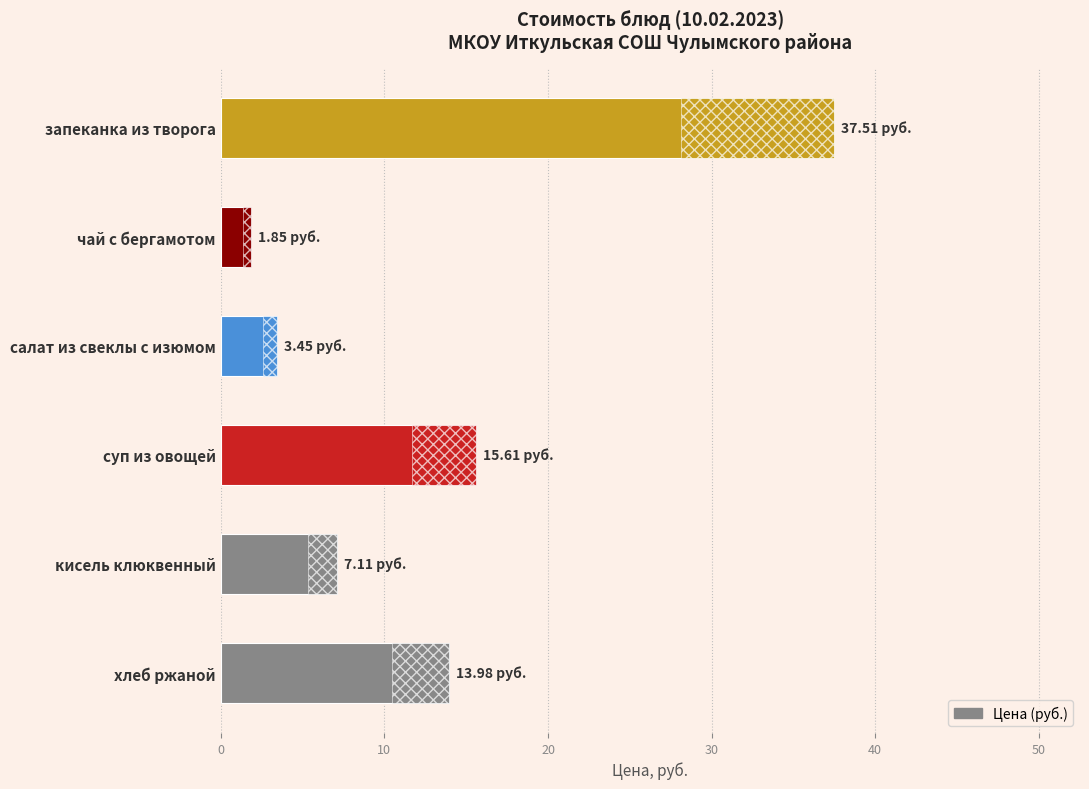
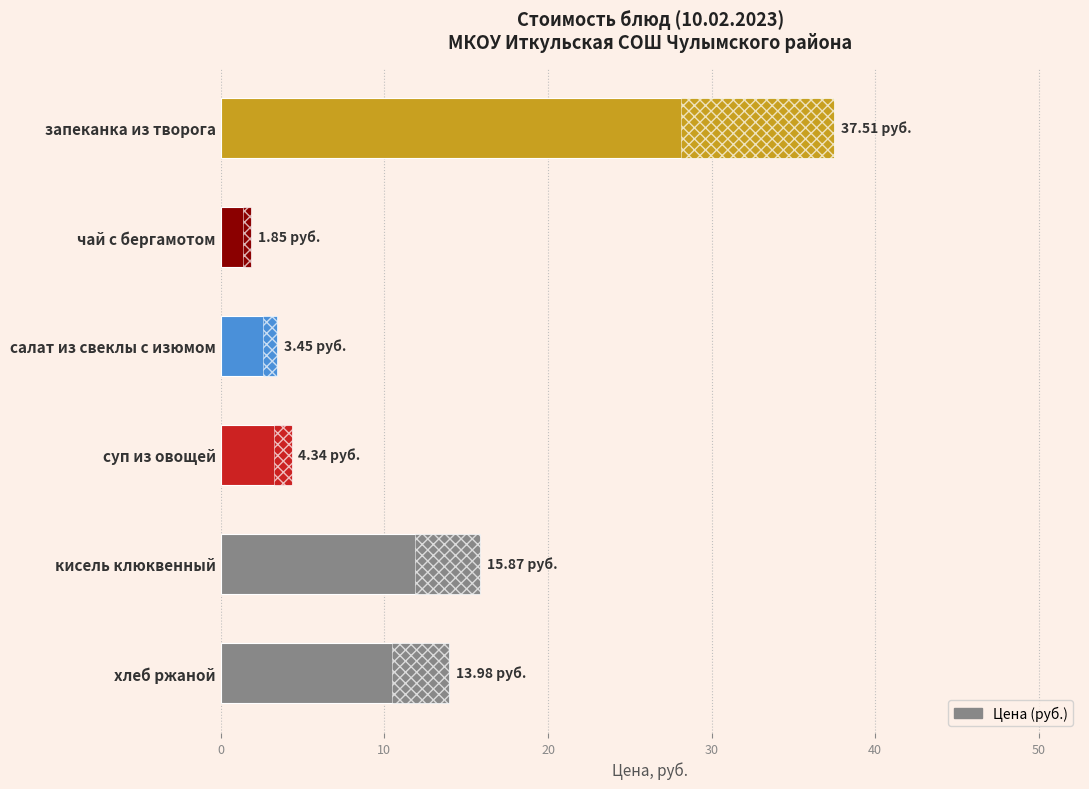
  {
    "запеканка из творога": 37.51,
    "чай с бергамотом": 1.85,
    "салат из свеклы с изюмом": 3.45,
-   "суп из овощей": 15.61,
-   "кисель клюквенный": 7.11,
+   "суп из овощей": 4.34,
+   "кисель клюквенный": 15.87,
    "хлеб ржаной": 13.98
  }
